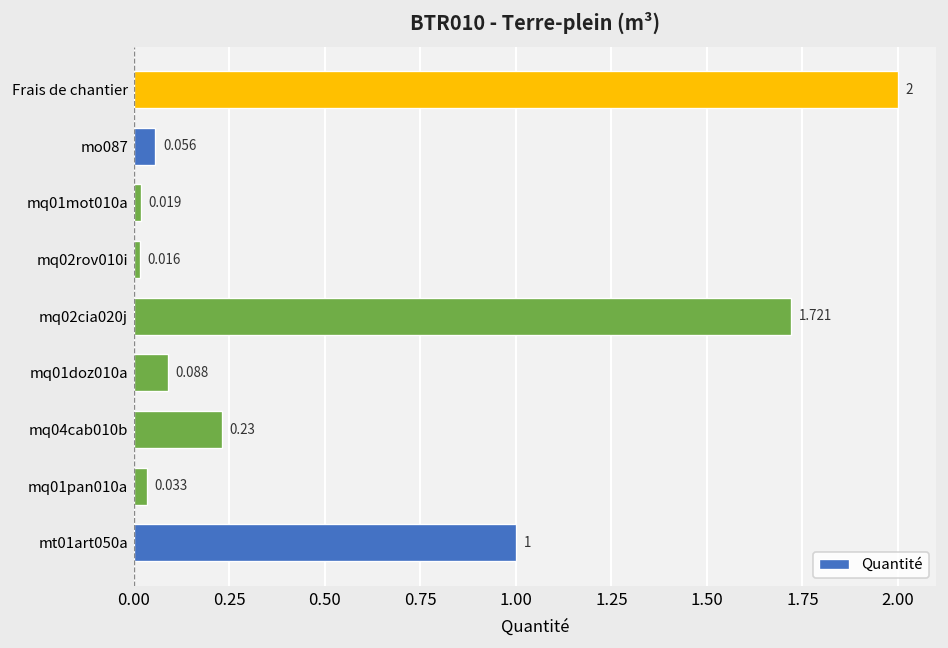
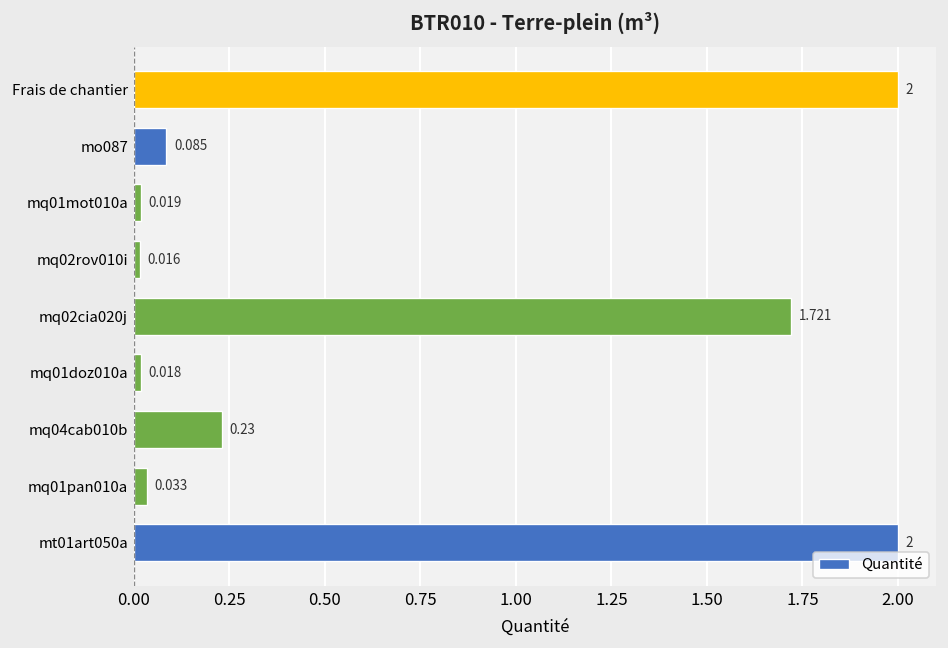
  {
    "Frais de chantier": 2,
-   "mo087": 0.056,
+   "mo087": 0.085,
    "mq01mot010a": 0.019,
    "mq02rov010i": 0.016,
    "mq02cia020j": 1.721,
-   "mq01doz010a": 0.088,
+   "mq01doz010a": 0.018,
    "mq04cab010b": 0.23,
    "mq01pan010a": 0.033,
-   "mt01art050a": 1
+   "mt01art050a": 2
  }
